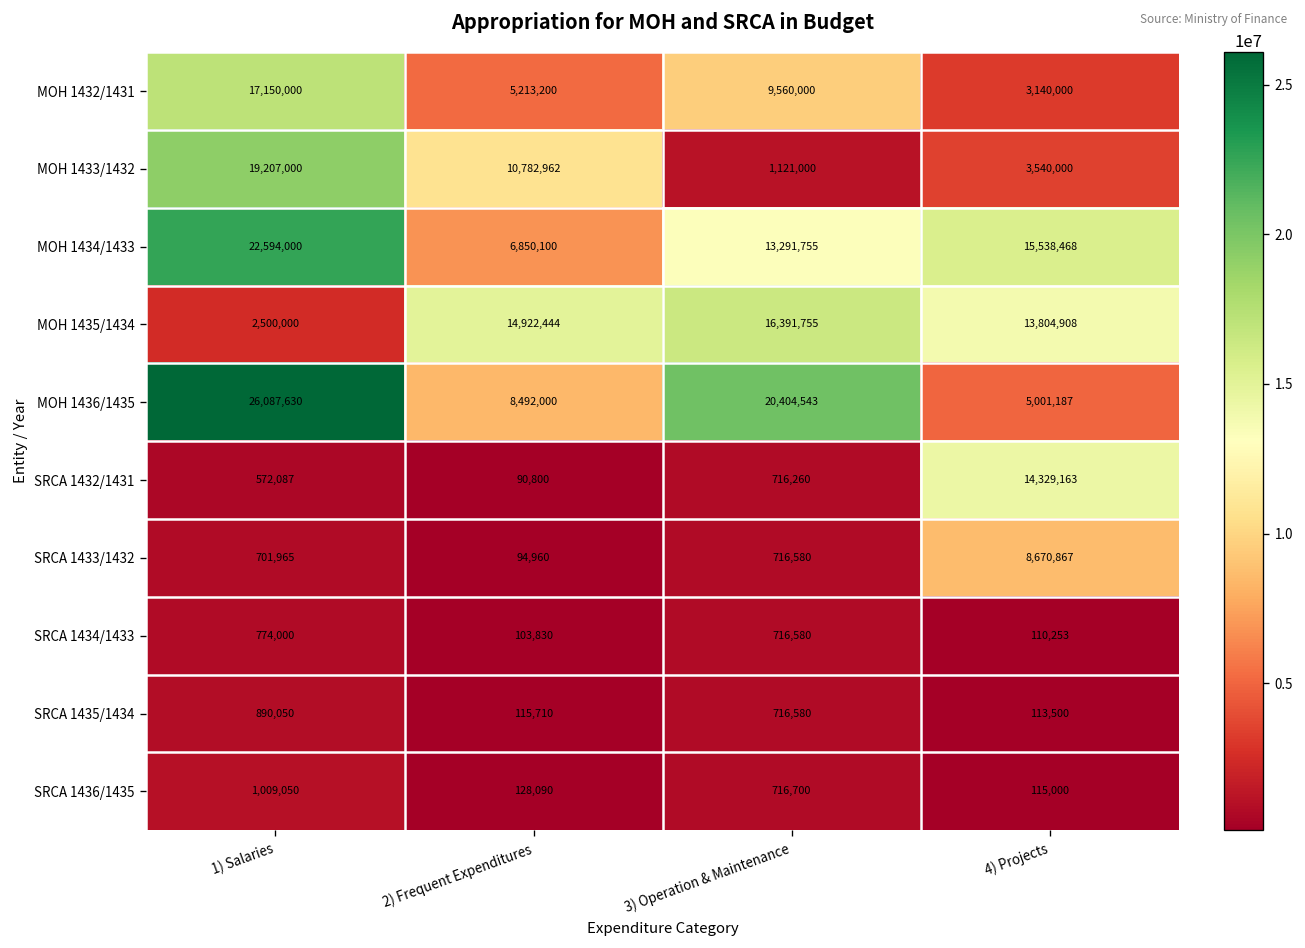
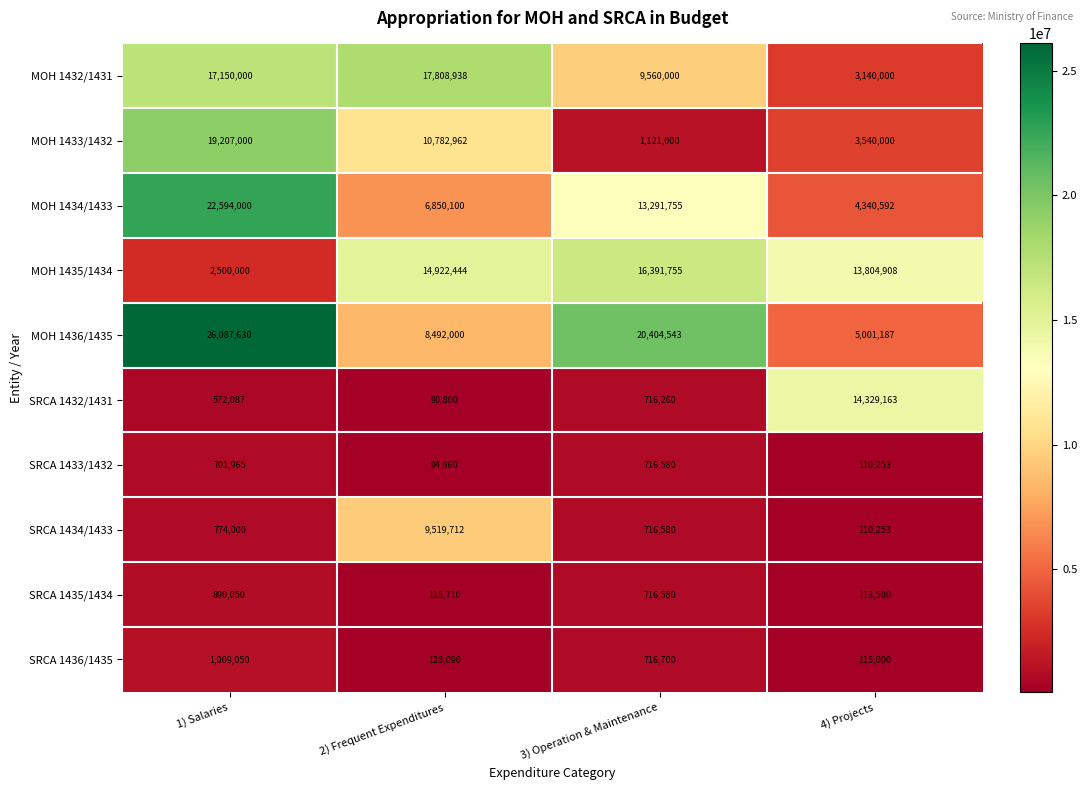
  {
    "MOH 1432/1431": {
      "1) Salaries": "17,150,000",
-     "2) Frequent Expenditures": "5,213,200",
+     "2) Frequent Expenditures": "17,808,938",
      "3) Operation & Maintenance": "9,560,000",
      "4) Projects": "3,140,000"
    },
    "MOH 1433/1432": {
      "1) Salaries": "19,207,000",
      "2) Frequent Expenditures": "10,782,962",
      "3) Operation & Maintenance": "1,121,000",
      "4) Projects": "3,540,000"
    },
    "MOH 1434/1433": {
      "1) Salaries": "22,594,000",
      "2) Frequent Expenditures": "6,850,100",
      "3) Operation & Maintenance": "13,291,755",
-     "4) Projects": "15,538,468"
+     "4) Projects": "4,340,592"
    },
    "MOH 1435/1434": {
      "1) Salaries": "2,500,000",
      "2) Frequent Expenditures": "14,922,444",
      "3) Operation & Maintenance": "16,391,755",
      "4) Projects": "13,804,908"
    },
    "MOH 1436/1435": {
      "1) Salaries": "26,087,630",
      "2) Frequent Expenditures": "8,492,000",
      "3) Operation & Maintenance": "20,404,543",
      "4) Projects": "5,001,187"
    },
    "SRCA 1432/1431": {
      "1) Salaries": "572,087",
      "2) Frequent Expenditures": "90,800",
      "3) Operation & Maintenance": "716,260",
      "4) Projects": "14,329,163"
    },
    "SRCA 1433/1432": {
      "1) Salaries": "701,965",
      "2) Frequent Expenditures": "94,960",
      "3) Operation & Maintenance": "716,580",
-     "4) Projects": "8,670,867"
+     "4) Projects": "110,253"
    },
    "SRCA 1434/1433": {
      "1) Salaries": "774,000",
-     "2) Frequent Expenditures": "103,830",
+     "2) Frequent Expenditures": "9,519,712",
      "3) Operation & Maintenance": "716,580",
      "4) Projects": "110,253"
    },
    "SRCA 1435/1434": {
      "1) Salaries": "890,050",
      "2) Frequent Expenditures": "115,710",
      "3) Operation & Maintenance": "716,580",
      "4) Projects": "113,500"
    },
    "SRCA 1436/1435": {
      "1) Salaries": "1,009,050",
      "2) Frequent Expenditures": "128,090",
      "3) Operation & Maintenance": "716,700",
      "4) Projects": "115,000"
    }
  }
